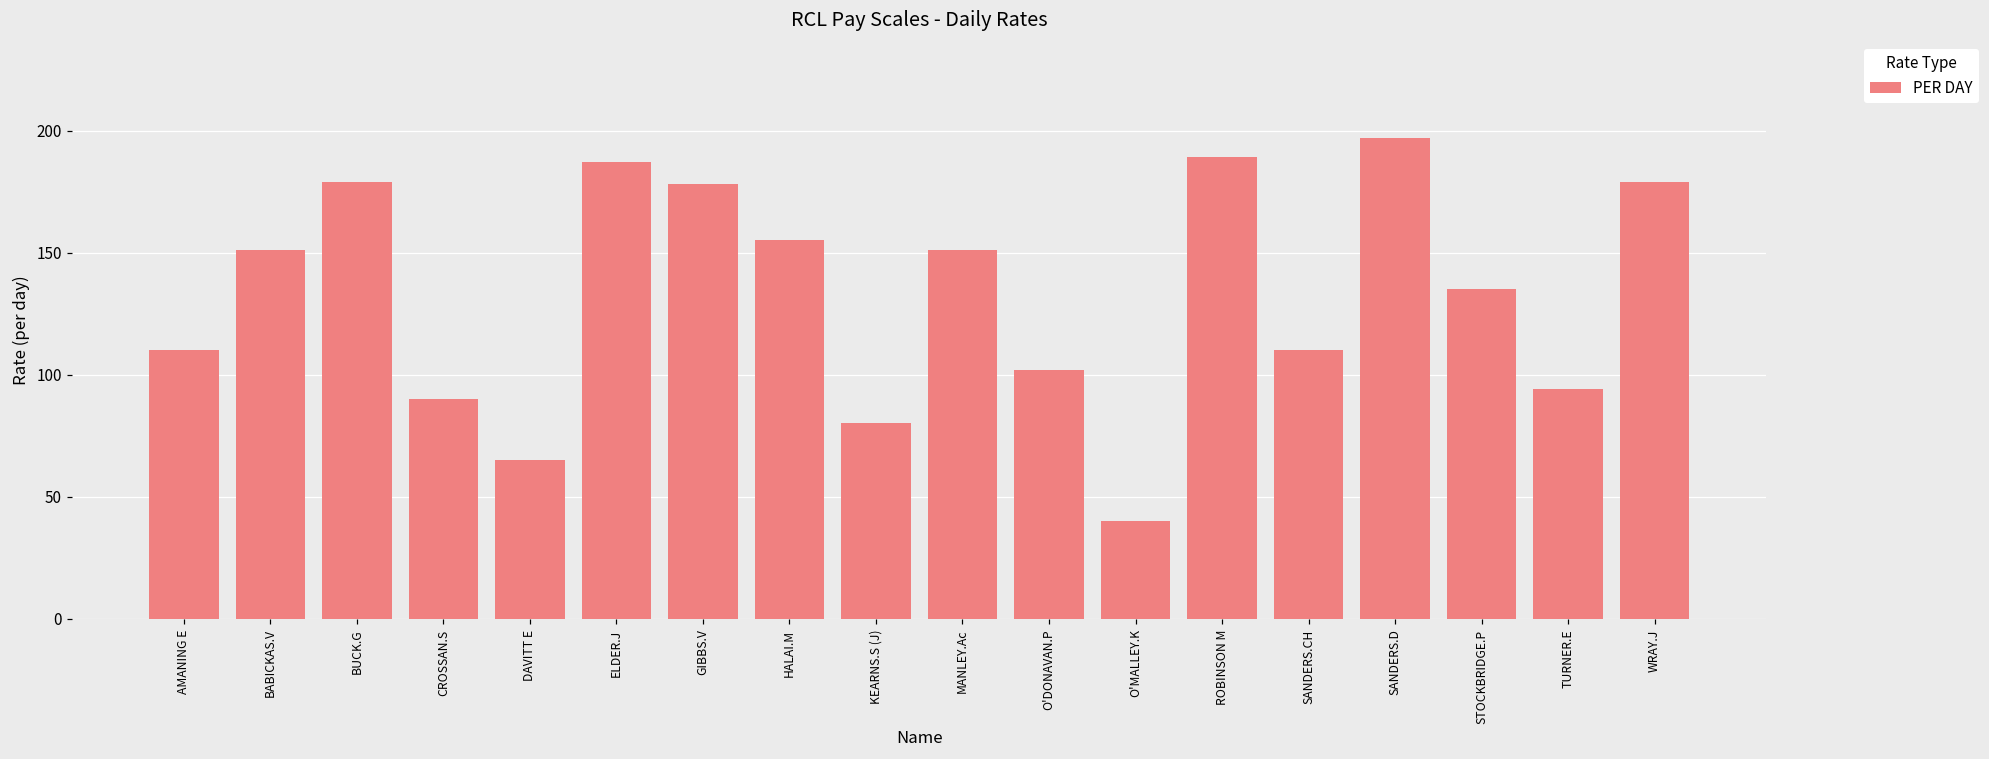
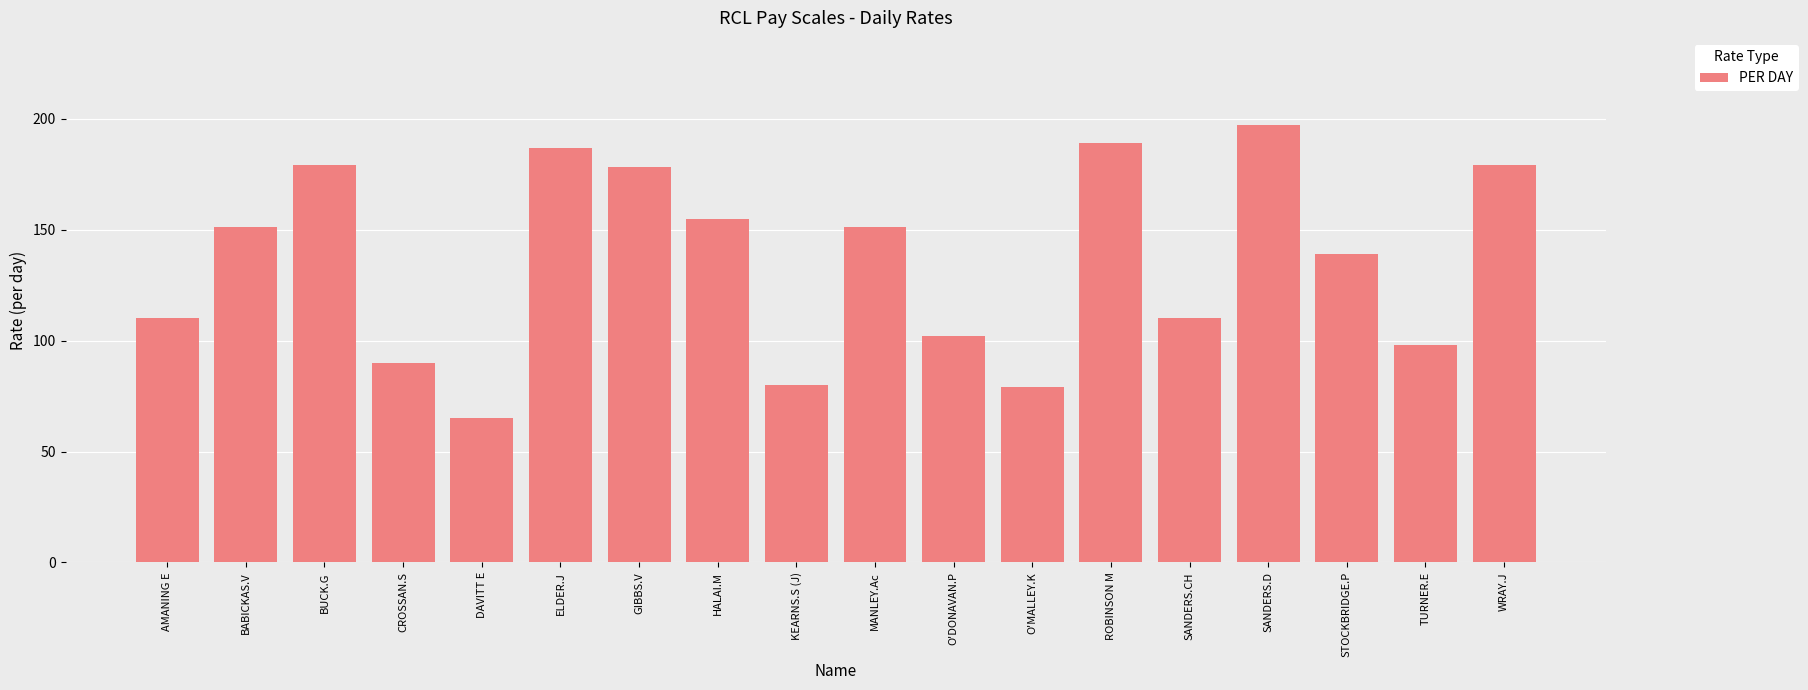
  {
    "AMANING E": 110,
    "BABICKAS.V": 151,
    "BUCK.G": 179,
    "CROSSAN.S": 90,
    "DAVITT E": 65,
    "ELDER.J": 187,
    "GIBBS.V": 178,
    "HALAI.M": 155,
    "KEARNS.S (J)": 80,
    "MANLEY.Ac": 151,
    "O'DONAVAN.P": 102,
-   "O'MALLEY.K": 40,
+   "O'MALLEY.K": 79,
    "ROBINSON M": 189,
    "SANDERS.CH": 110,
    "SANDERS.D": 197,
-   "STOCKBRIDGE.P": 135,
-   "TURNER.E": 94,
+   "STOCKBRIDGE.P": 139,
+   "TURNER.E": 98,
    "WRAY.J": 179
  }
